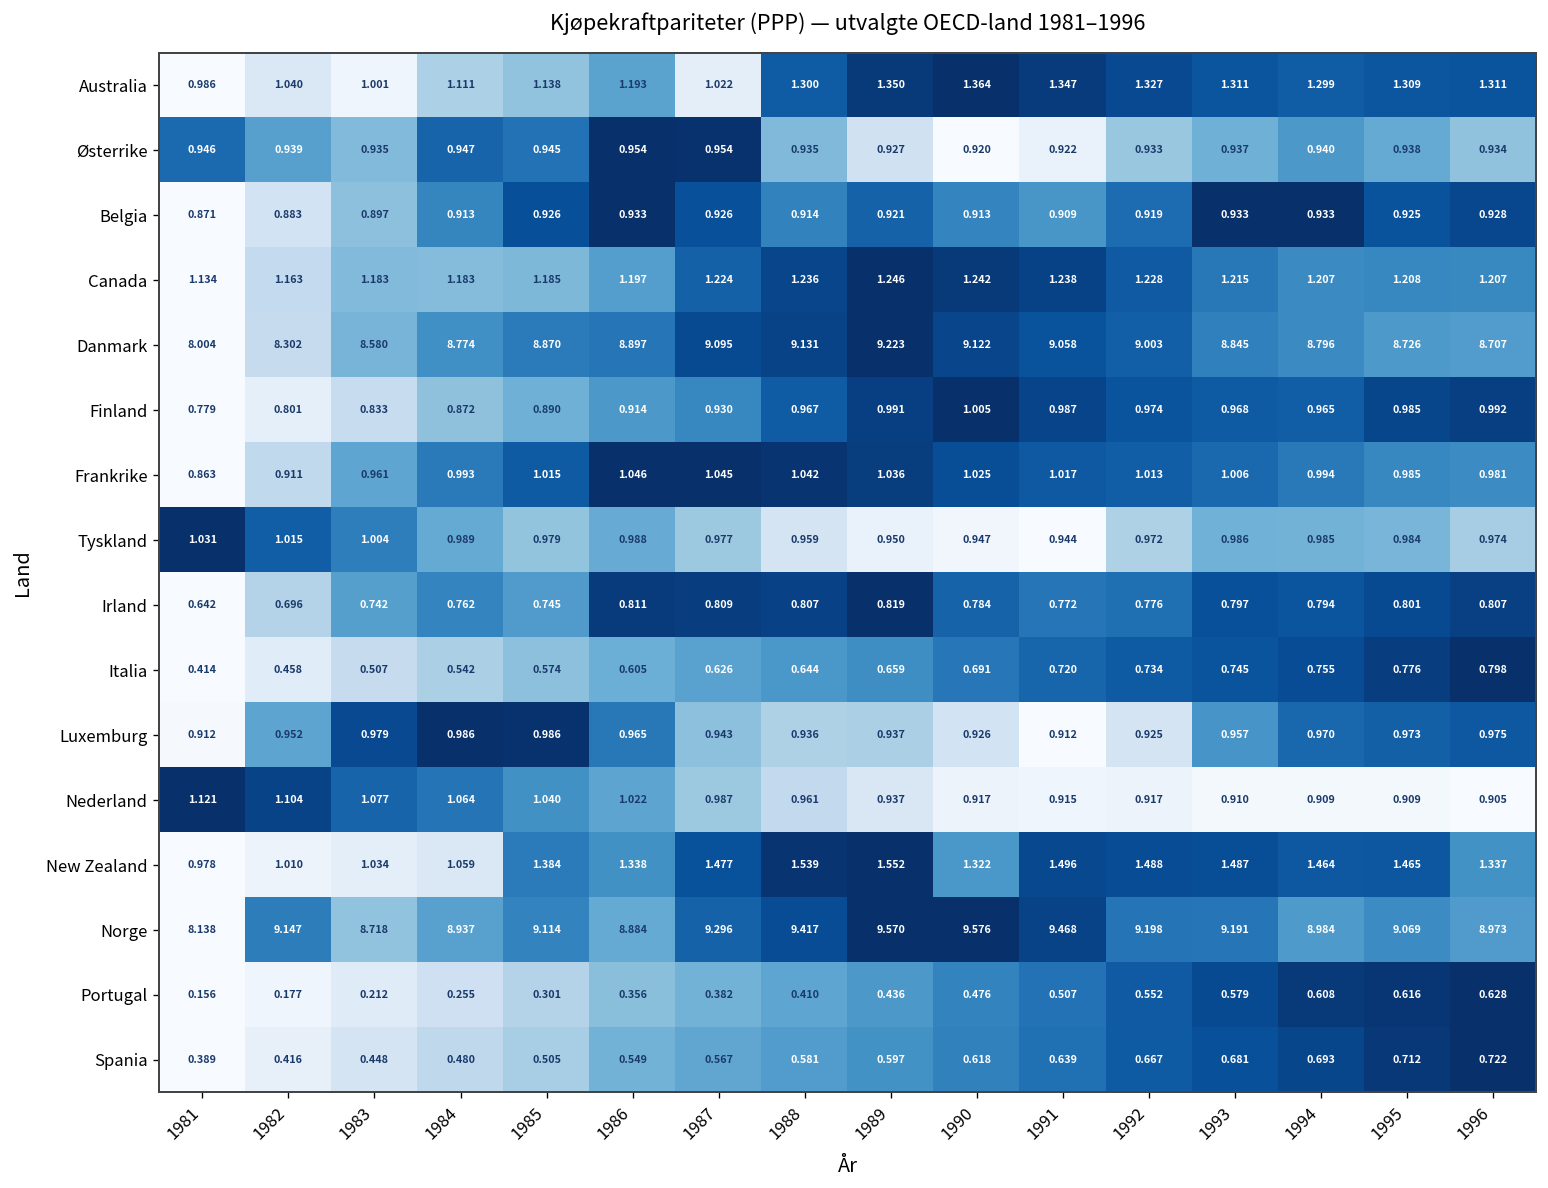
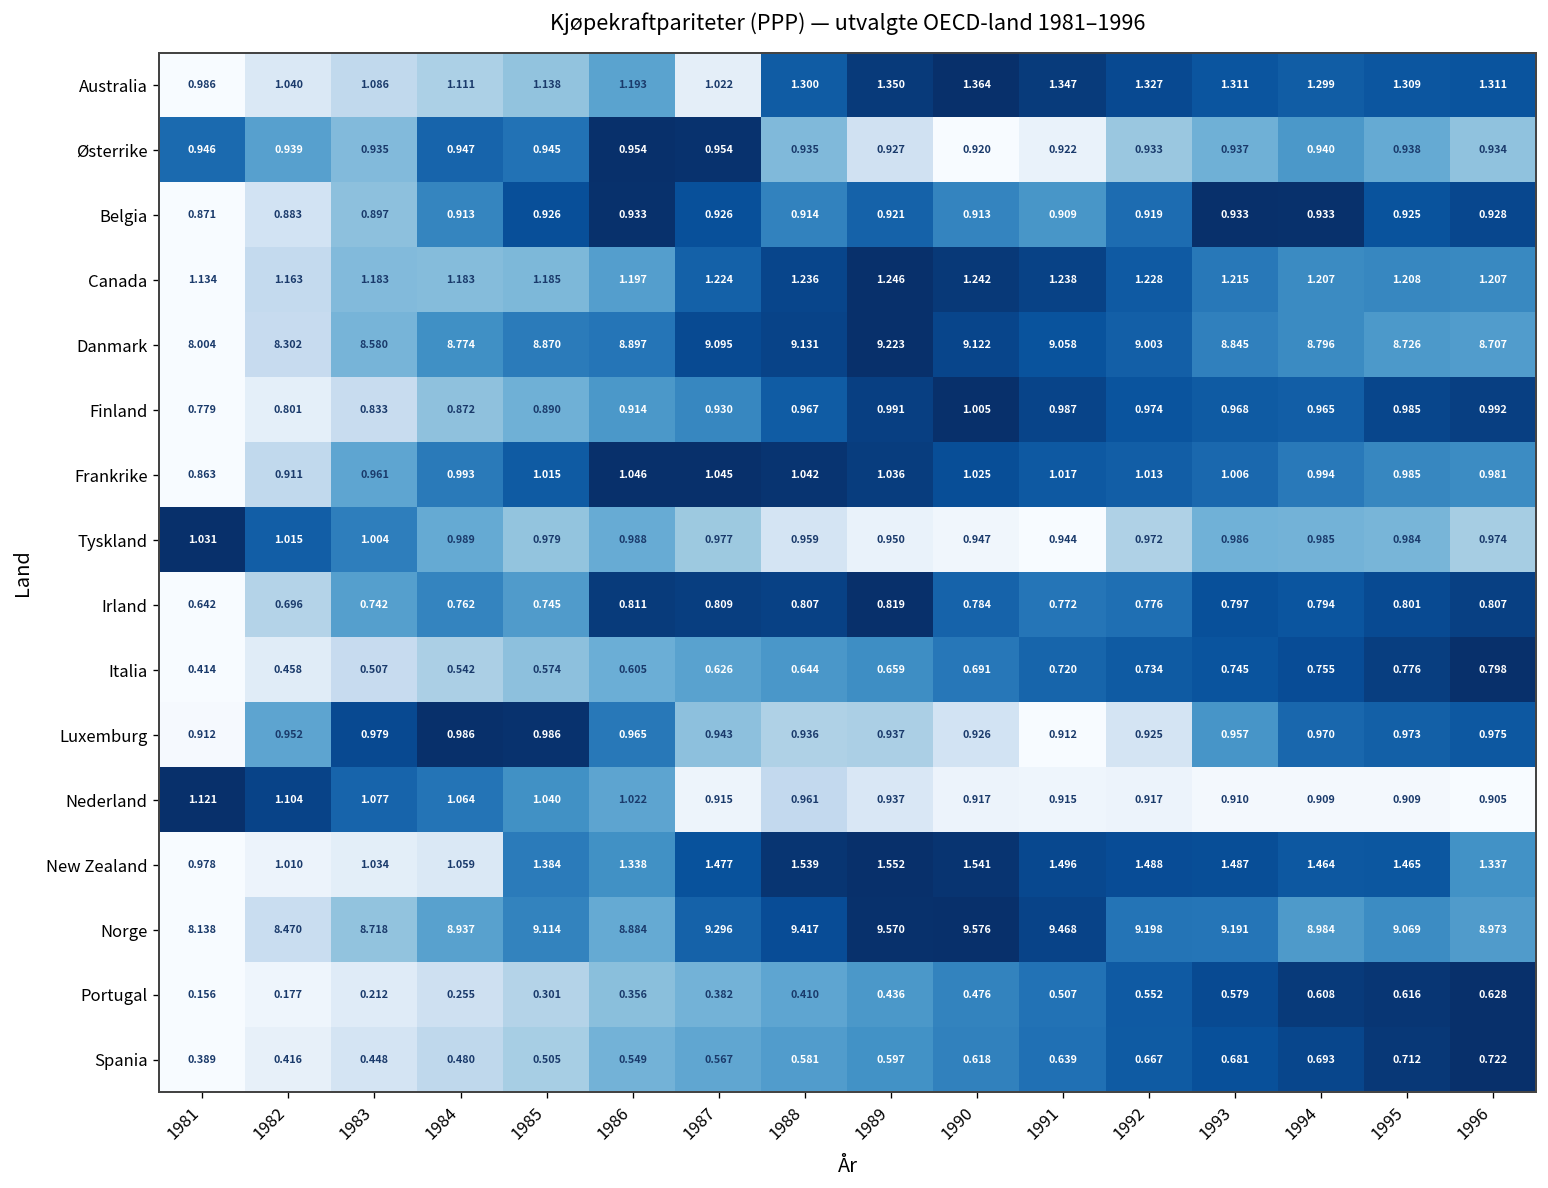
  {
    "Australia": {
      "1981": 0.986,
      "1982": 1.040,
-     "1983": 1.001,
+     "1983": 1.086,
      "1984": 1.111,
      "1985": 1.138,
      "1986": 1.193,
      "1987": 1.022,
      "1988": 1.300,
      "1989": 1.350,
      "1990": 1.364,
      "1991": 1.347,
      "1992": 1.327,
      "1993": 1.311,
      "1994": 1.299,
      "1995": 1.309,
      "1996": 1.311
    },
    "Nederland": {
      "1981": 1.121,
      "1982": 1.104,
      "1983": 1.077,
      "1984": 1.064,
      "1985": 1.040,
      "1986": 1.022,
-     "1987": 0.987,
+     "1987": 0.915,
      "1988": 0.961,
      "1989": 0.937,
      "1990": 0.917,
      "1991": 0.915,
      "1992": 0.917,
      "1993": 0.910,
      "1994": 0.909,
      "1995": 0.909,
      "1996": 0.905
    },
    "New Zealand": {
      "1981": 0.978,
      "1982": 1.010,
      "1983": 1.034,
      "1984": 1.059,
      "1985": 1.384,
      "1986": 1.338,
      "1987": 1.477,
      "1988": 1.539,
      "1989": 1.552,
-     "1990": 1.322,
+     "1990": 1.541,
      "1991": 1.496,
      "1992": 1.488,
      "1993": 1.487,
      "1994": 1.464,
      "1995": 1.465,
      "1996": 1.337
    },
    "Norge": {
      "1981": 8.138,
-     "1982": 9.147,
+     "1982": 8.470,
      "1983": 8.718,
      "1984": 8.937,
      "1985": 9.114,
      "1986": 8.884,
      "1987": 9.296,
      "1988": 9.417,
      "1989": 9.570,
      "1990": 9.576,
      "1991": 9.468,
      "1992": 9.198,
      "1993": 9.191,
      "1994": 8.984,
      "1995": 9.069,
      "1996": 8.973
    }
  }
